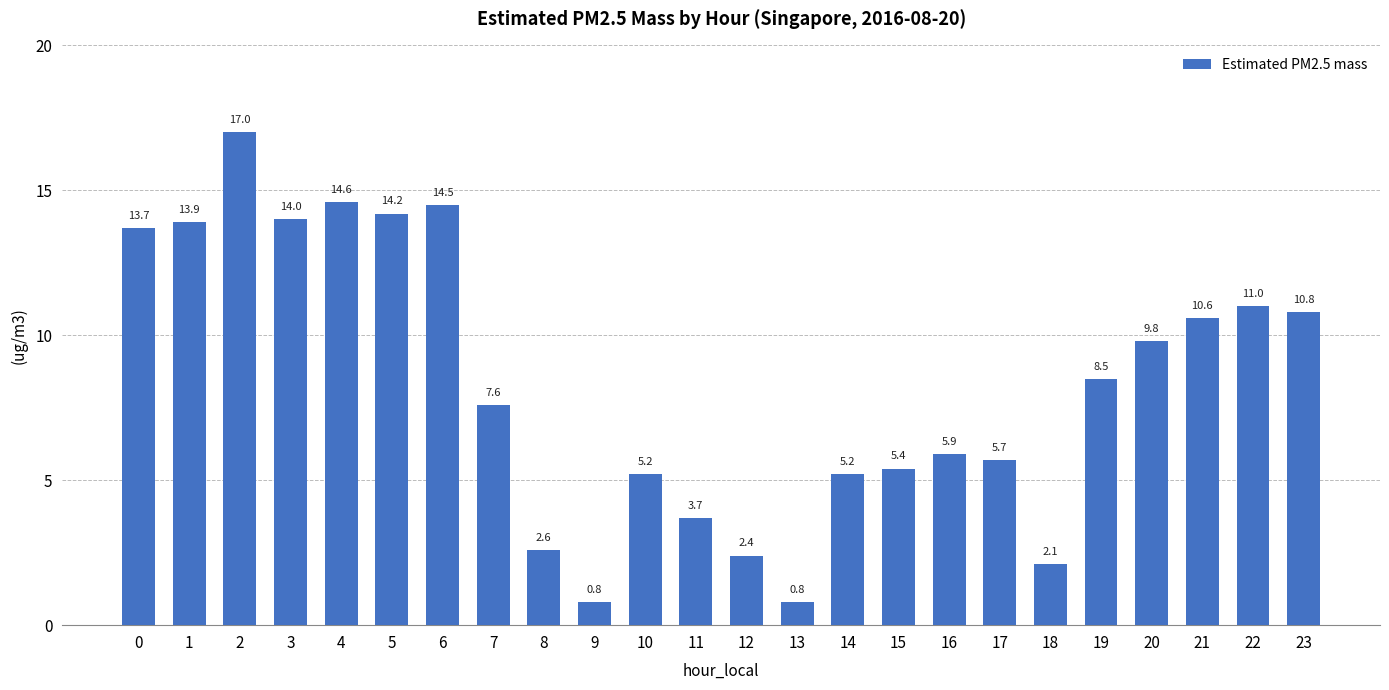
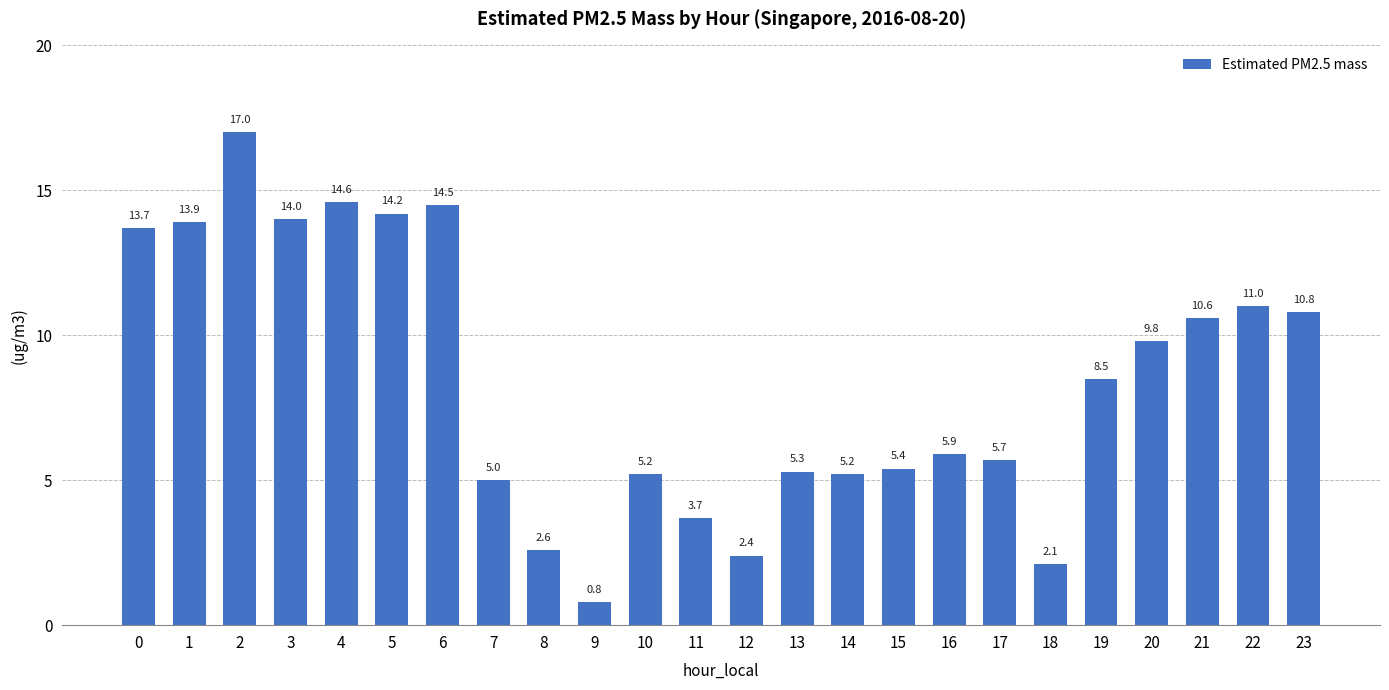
  {
    "0": 13.7,
    "1": 13.9,
    "2": 17.0,
    "3": 14.0,
    "4": 14.6,
    "5": 14.2,
    "6": 14.5,
-   "7": 7.6,
+   "7": 5.0,
    "8": 2.6,
    "9": 0.8,
    "10": 5.2,
    "11": 3.7,
    "12": 2.4,
-   "13": 0.8,
+   "13": 5.3,
    "14": 5.2,
    "15": 5.4,
    "16": 5.9,
    "17": 5.7,
    "18": 2.1,
    "19": 8.5,
    "20": 9.8,
    "21": 10.6,
    "22": 11.0,
    "23": 10.8
  }
